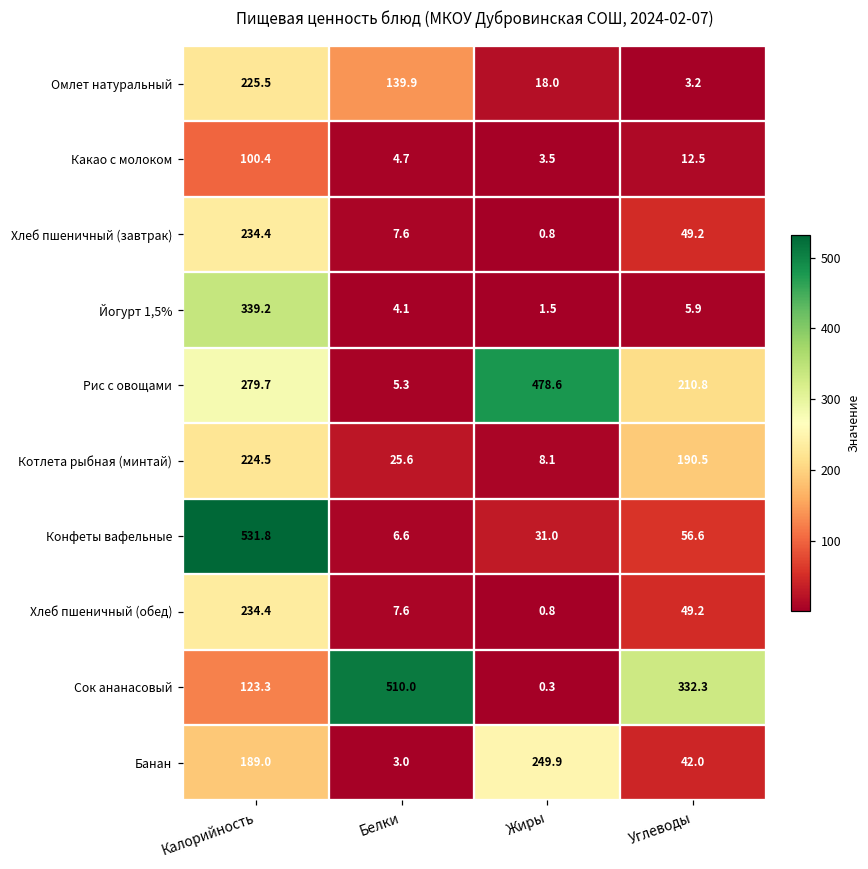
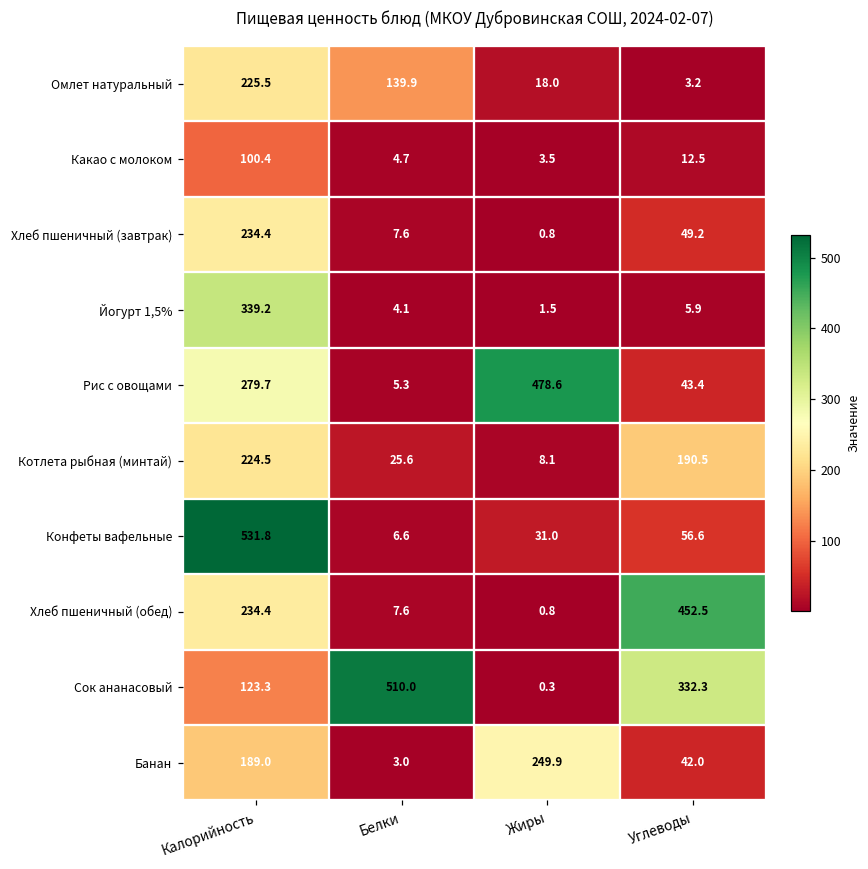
  {
    "Омлет натуральный": {
      "Калорийность": 225.5,
      "Белки": 139.9,
      "Жиры": 18.0,
      "Углеводы": 3.2
    },
    "Какао с молоком": {
      "Калорийность": 100.4,
      "Белки": 4.7,
      "Жиры": 3.5,
      "Углеводы": 12.5
    },
    "Хлеб пшеничный (завтрак)": {
      "Калорийность": 234.4,
      "Белки": 7.6,
      "Жиры": 0.8,
      "Углеводы": 49.2
    },
    "Йогурт 1,5%": {
      "Калорийность": 339.2,
      "Белки": 4.1,
      "Жиры": 1.5,
      "Углеводы": 5.9
    },
    "Рис с овощами": {
      "Калорийность": 279.7,
      "Белки": 5.3,
      "Жиры": 478.6,
-     "Углеводы": 210.8
+     "Углеводы": 43.4
    },
    "Котлета рыбная (минтай)": {
      "Калорийность": 224.5,
      "Белки": 25.6,
      "Жиры": 8.1,
      "Углеводы": 190.5
    },
    "Конфеты вафельные": {
      "Калорийность": 531.8,
      "Белки": 6.6,
      "Жиры": 31.0,
      "Углеводы": 56.6
    },
    "Хлеб пшеничный (обед)": {
      "Калорийность": 234.4,
      "Белки": 7.6,
      "Жиры": 0.8,
-     "Углеводы": 49.2
+     "Углеводы": 452.5
    },
    "Сок ананасовый": {
      "Калорийность": 123.3,
      "Белки": 510.0,
      "Жиры": 0.3,
      "Углеводы": 332.3
    },
    "Банан": {
      "Калорийность": 189.0,
      "Белки": 3.0,
      "Жиры": 249.9,
      "Углеводы": 42.0
    }
  }
